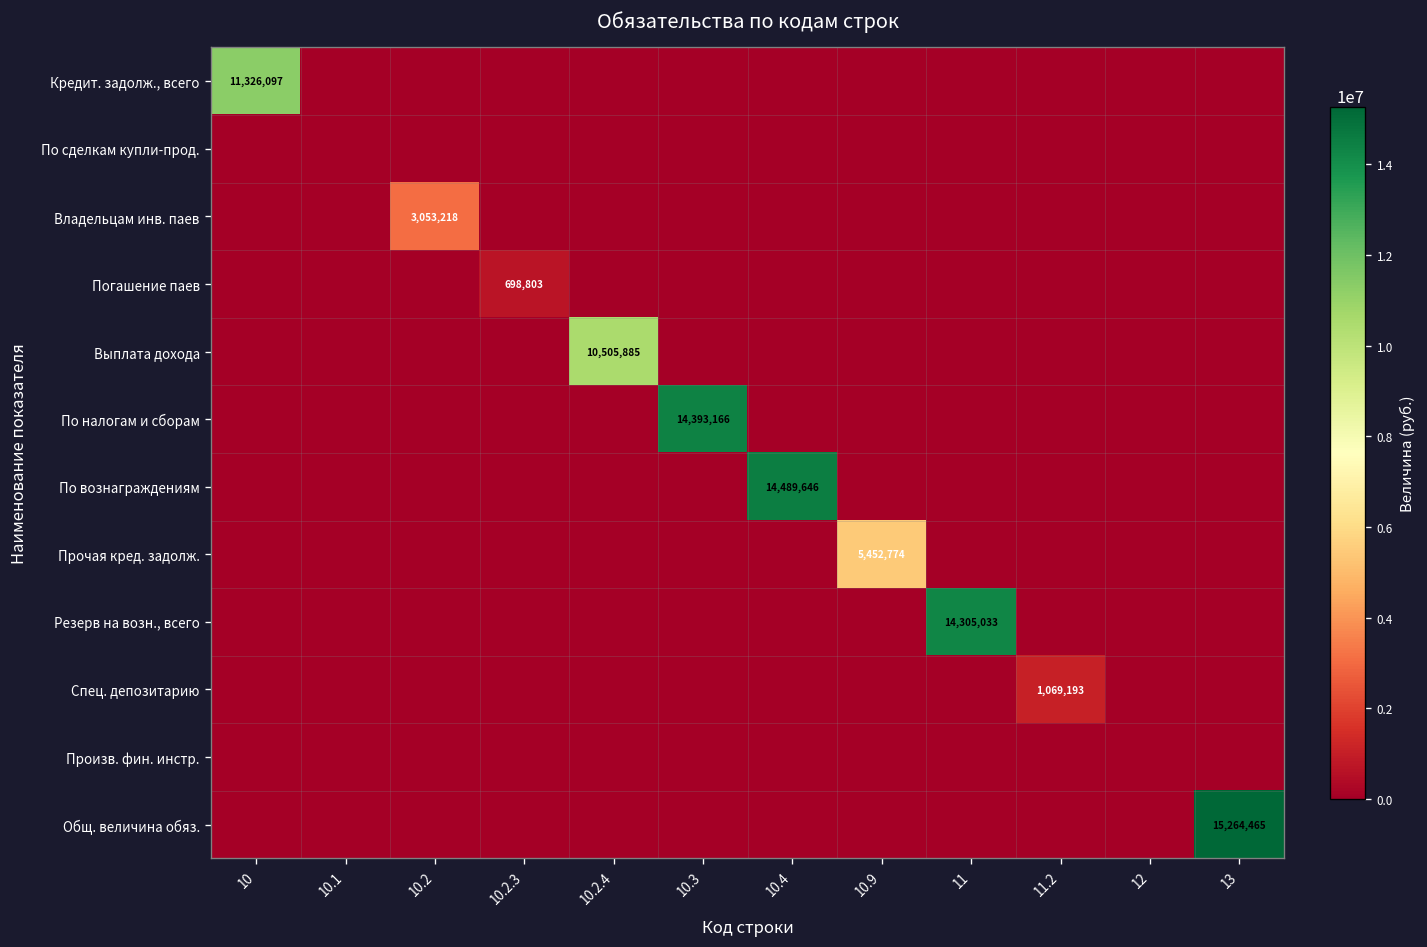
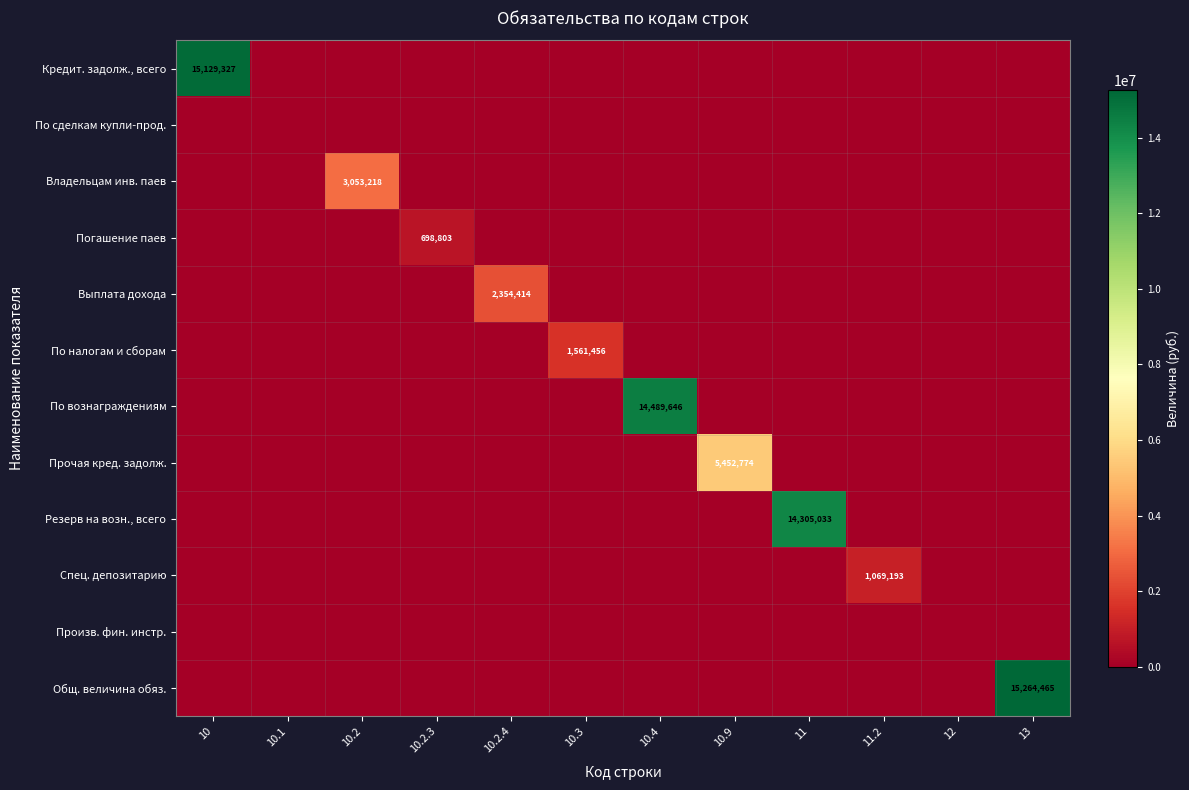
  {
    "Кредит. задолж., всего": {
-     "10": "11,326,097"
+     "10": "15,129,327"
    },
    "Владельцам инв. паев": {
      "10.2": "3,053,218"
    },
    "Погашение паев": {
      "10.2.3": "698,803"
    },
    "Выплата дохода": {
-     "10.2.4": "10,505,885"
+     "10.2.4": "2,354,414"
    },
    "По налогам и сборам": {
-     "10.3": "14,393,166"
+     "10.3": "1,561,456"
    },
    "По вознаграждениям": {
      "10.4": "14,489,646"
    },
    "Прочая кред. задолж.": {
      "10.9": "5,452,774"
    },
    "Резерв на возн., всего": {
      "11": "14,305,033"
    },
    "Спец. депозитарию": {
      "11.2": "1,069,193"
    },
    "Общ. величина обяз.": {
      "13": "15,264,465"
    }
  }
